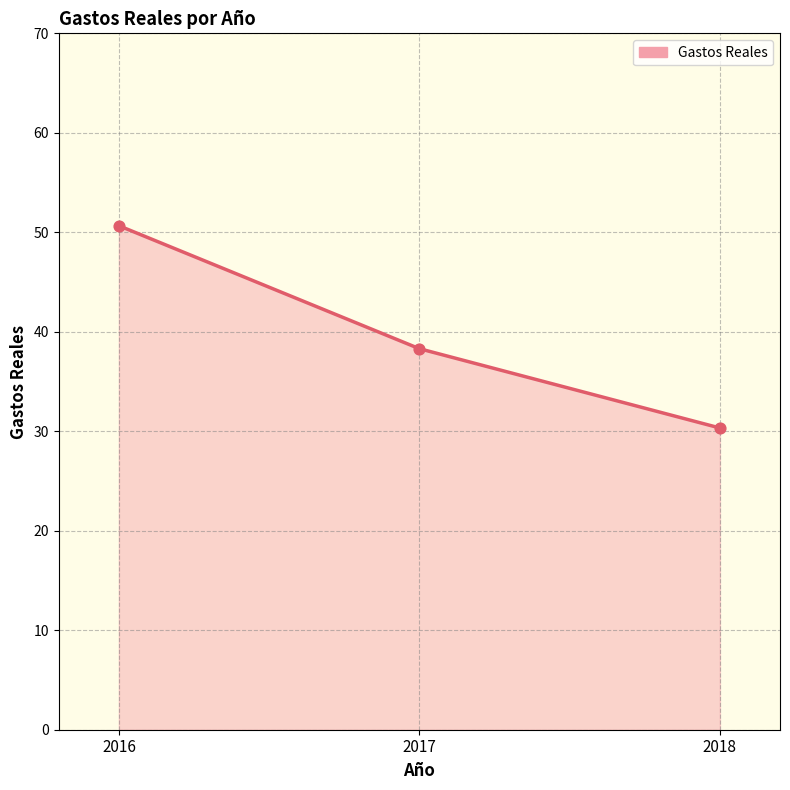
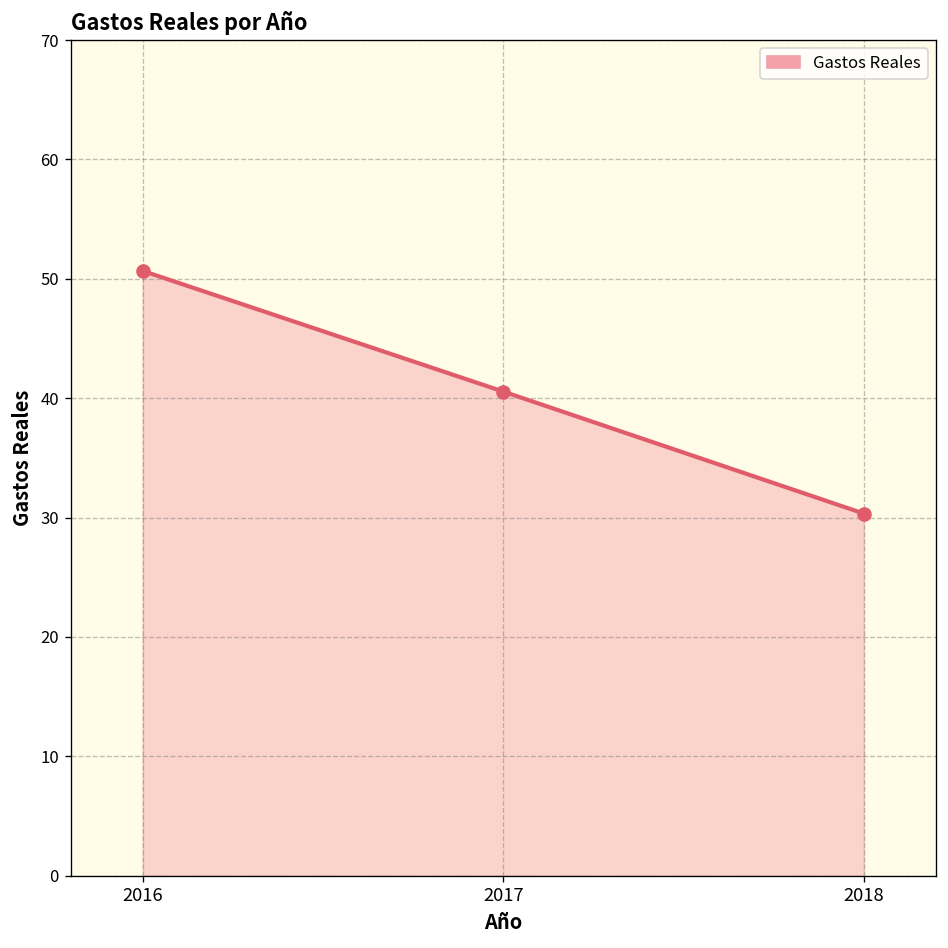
  {
    "2016": 51,
-   "2017": 38,
+   "2017": 41,
    "2018": 30
  }
